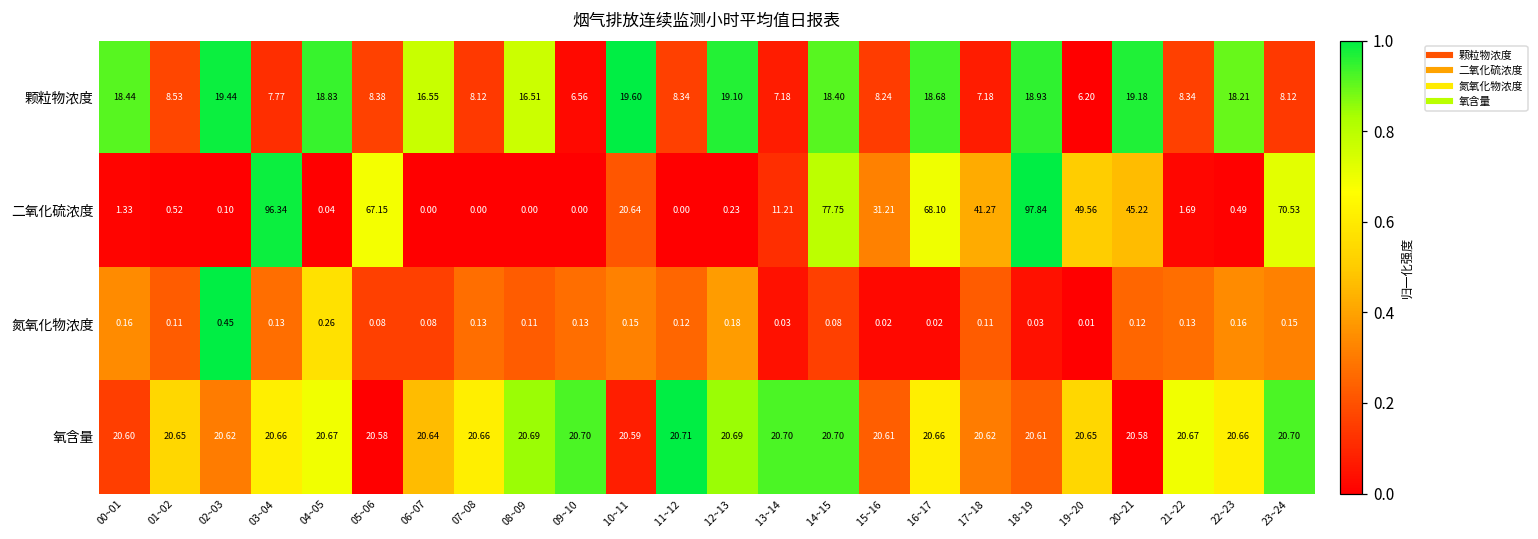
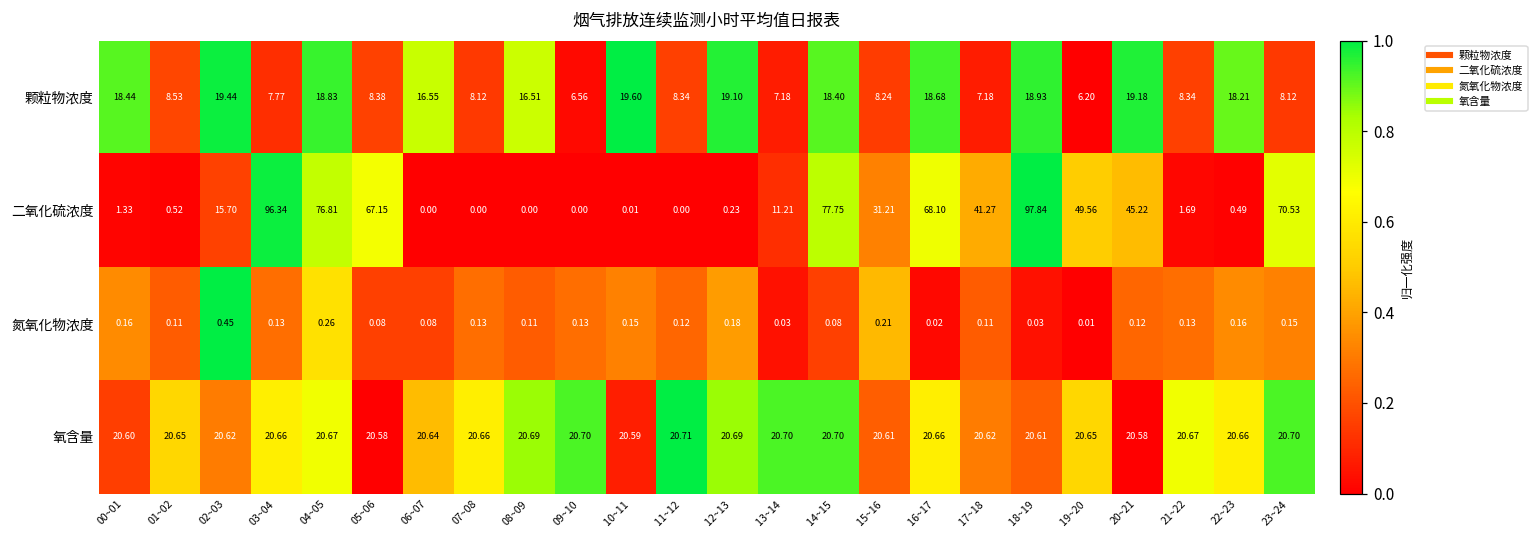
  {
    "颗粒物浓度": {
      "00~01": 18.44,
      "01~02": 8.53,
      "02~03": 19.44,
      "03~04": 7.77,
      "04~05": 18.83,
      "05~06": 8.38,
      "06~07": 16.55,
      "07~08": 8.12,
      "08~09": 16.51,
      "09~10": 6.56,
      "10~11": 19.60,
      "11~12": 8.34,
      "12~13": 19.10,
      "13~14": 7.18,
      "14~15": 18.40,
      "15~16": 8.24,
      "16~17": 18.68,
      "17~18": 7.18,
      "18~19": 18.93,
      "19~20": 6.20,
      "20~21": 19.18,
      "21~22": 8.34,
      "22~23": 18.21,
      "23~24": 8.12
    },
    "二氧化硫浓度": {
      "00~01": 1.33,
      "01~02": 0.52,
-     "02~03": 0.10,
+     "02~03": 15.70,
      "03~04": 96.34,
-     "04~05": 0.04,
+     "04~05": 76.81,
      "05~06": 67.15,
      "06~07": 0.00,
      "07~08": 0.00,
      "08~09": 0.00,
      "09~10": 0.00,
-     "10~11": 20.64,
+     "10~11": 0.01,
      "11~12": 0.00,
      "12~13": 0.23,
      "13~14": 11.21,
      "14~15": 77.75,
      "15~16": 31.21,
      "16~17": 68.10,
      "17~18": 41.27,
      "18~19": 97.84,
      "19~20": 49.56,
      "20~21": 45.22,
      "21~22": 1.69,
      "22~23": 0.49,
      "23~24": 70.53
    },
    "氮氧化物浓度": {
      "00~01": 0.16,
      "01~02": 0.11,
      "02~03": 0.45,
      "03~04": 0.13,
      "04~05": 0.26,
      "05~06": 0.08,
      "06~07": 0.08,
      "07~08": 0.13,
      "08~09": 0.11,
      "09~10": 0.13,
      "10~11": 0.15,
      "11~12": 0.12,
      "12~13": 0.18,
      "13~14": 0.03,
      "14~15": 0.08,
-     "15~16": 0.02,
+     "15~16": 0.21,
      "16~17": 0.02,
      "17~18": 0.11,
      "18~19": 0.03,
      "19~20": 0.01,
      "20~21": 0.12,
      "21~22": 0.13,
      "22~23": 0.16,
      "23~24": 0.15
    },
    "氧含量": {
      "00~01": 20.60,
      "01~02": 20.65,
      "02~03": 20.62,
      "03~04": 20.66,
      "04~05": 20.67,
      "05~06": 20.58,
      "06~07": 20.64,
      "07~08": 20.66,
      "08~09": 20.69,
      "09~10": 20.70,
      "10~11": 20.59,
      "11~12": 20.71,
      "12~13": 20.69,
      "13~14": 20.70,
      "14~15": 20.70,
      "15~16": 20.61,
      "16~17": 20.66,
      "17~18": 20.62,
      "18~19": 20.61,
      "19~20": 20.65,
      "20~21": 20.58,
      "21~22": 20.67,
      "22~23": 20.66,
      "23~24": 20.70
    }
  }
